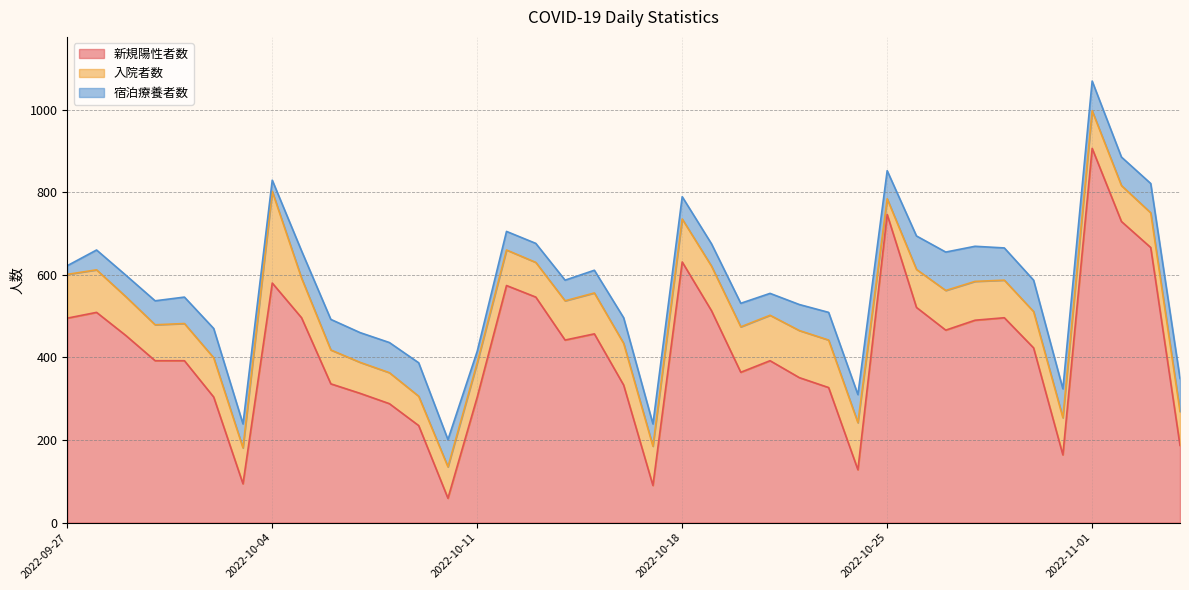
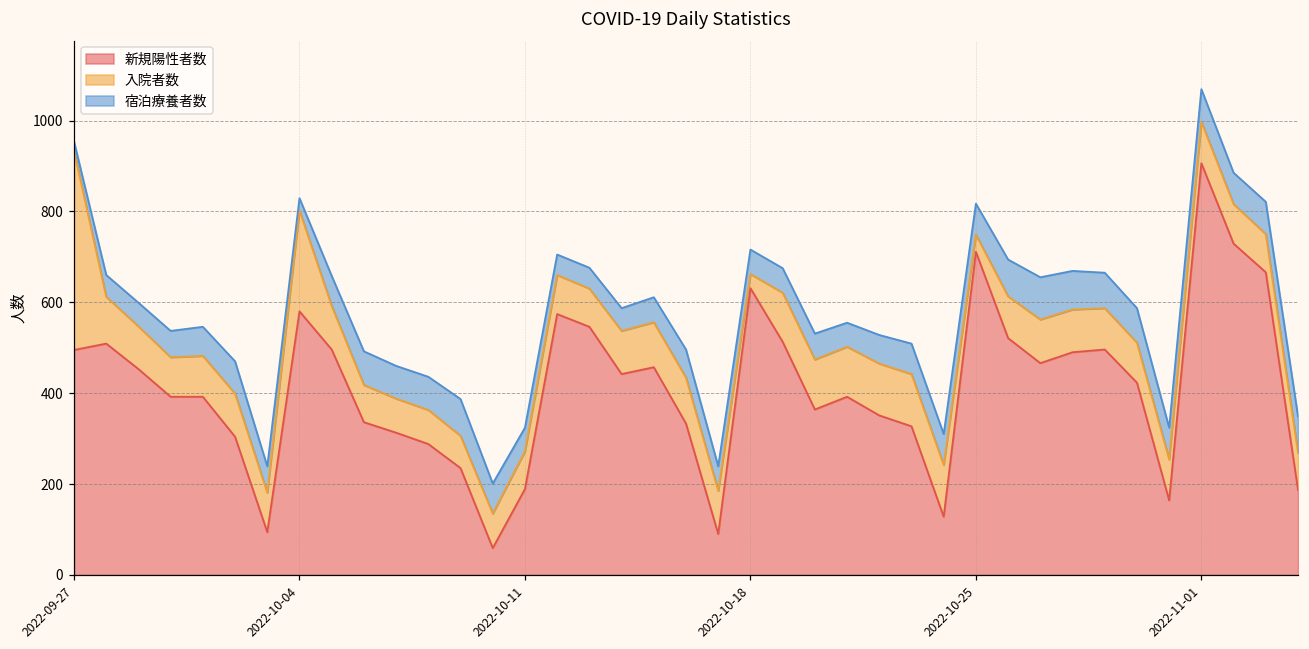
  {
    "新規陽性者数": {
      "2022-09-27": 500,
      "2022-10-04": 580,
-     "2022-10-11": 300,
+     "2022-10-11": 190,
      "2022-10-18": 630,
-     "2022-10-25": 750,
+     "2022-10-25": 710,
      "2022-11-01": 910
    },
    "入院者数": {
-     "2022-09-27": 110,
+     "2022-09-27": 440,
      "2022-10-04": 220,
      "2022-10-11": 80,
-     "2022-10-18": 100,
+     "2022-10-18": 30,
      "2022-10-25": 40,
      "2022-11-01": 90
    },
    "宿泊療養者数": {
      "2022-09-27": 20,
      "2022-10-04": 30,
-     "2022-10-11": 30,
+     "2022-10-11": 50,
      "2022-10-18": 50,
      "2022-10-25": 70,
      "2022-11-01": 70
    }
  }
